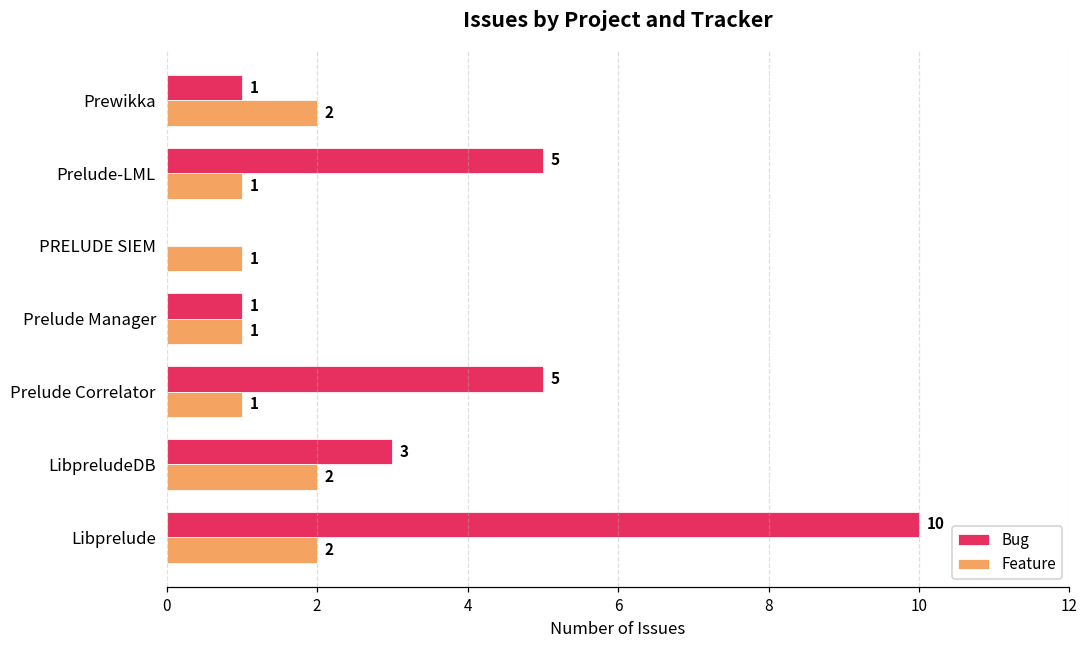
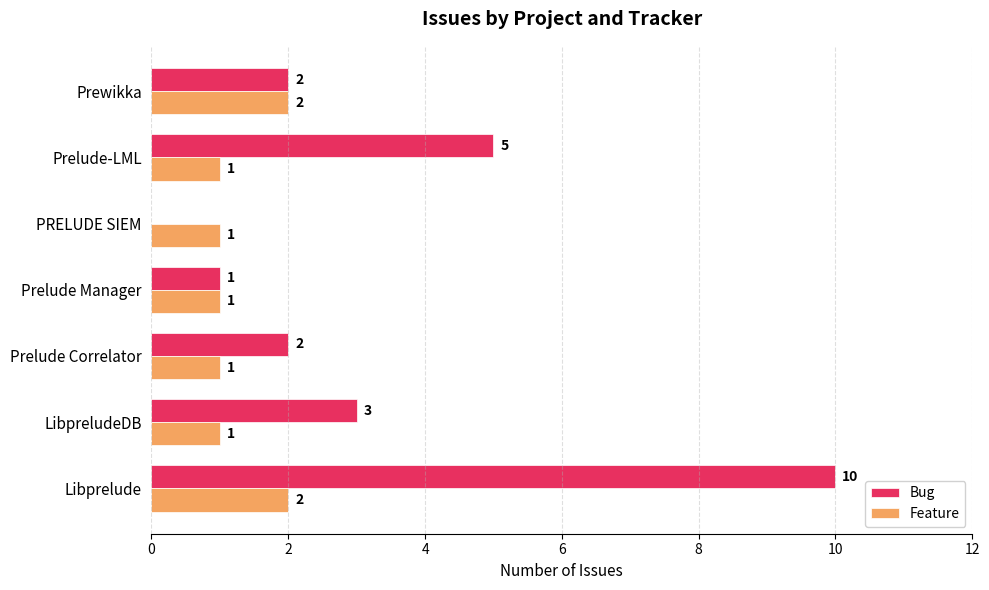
  {
    "Bug": {
-     "Prewikka": 1,
+     "Prewikka": 2,
      "Prelude-LML": 5,
      "Prelude Manager": 1,
-     "Prelude Correlator": 5,
+     "Prelude Correlator": 2,
      "LibpreludeDB": 3,
      "Libprelude": 10
    },
    "Feature": {
      "Prewikka": 2,
      "Prelude-LML": 1,
      "PRELUDE SIEM": 1,
      "Prelude Manager": 1,
      "Prelude Correlator": 1,
-     "LibpreludeDB": 2,
+     "LibpreludeDB": 1,
      "Libprelude": 2
    }
  }
